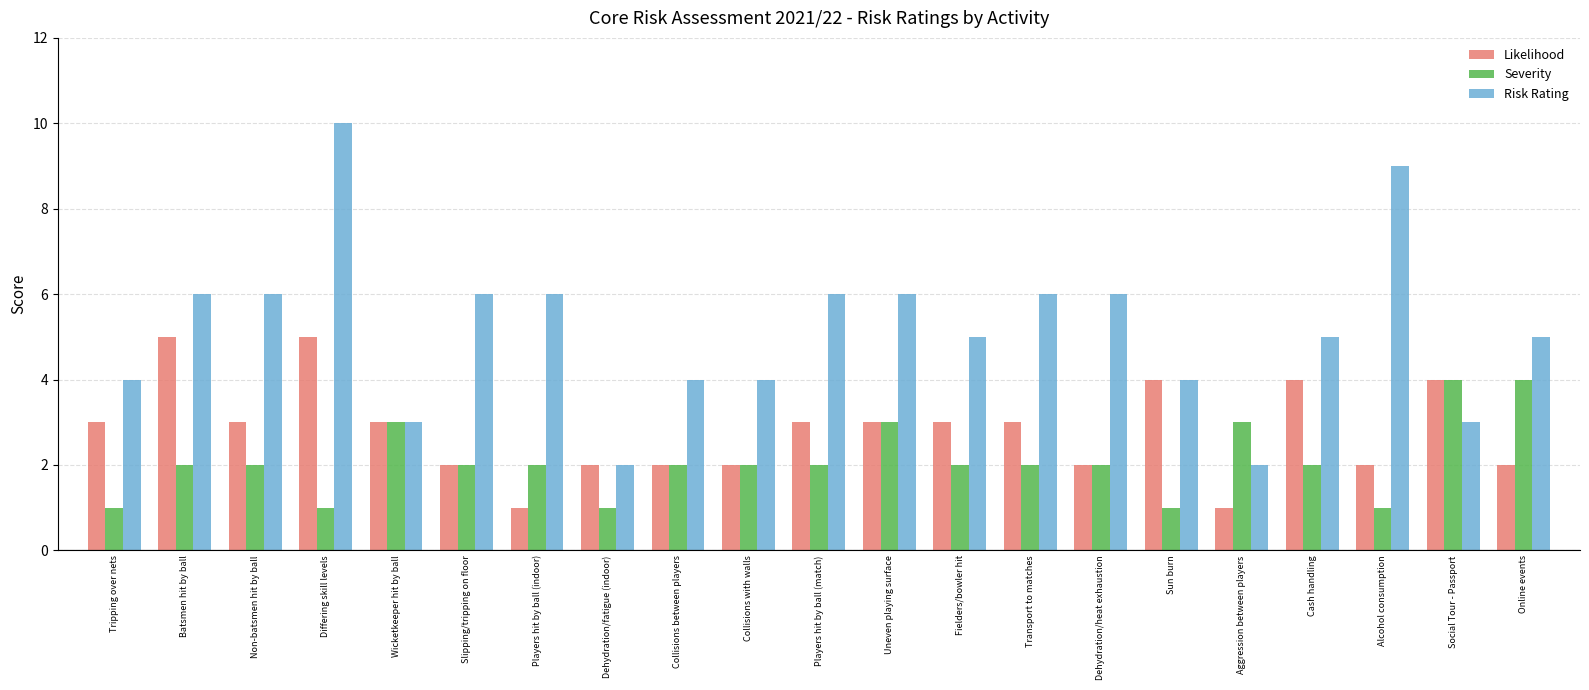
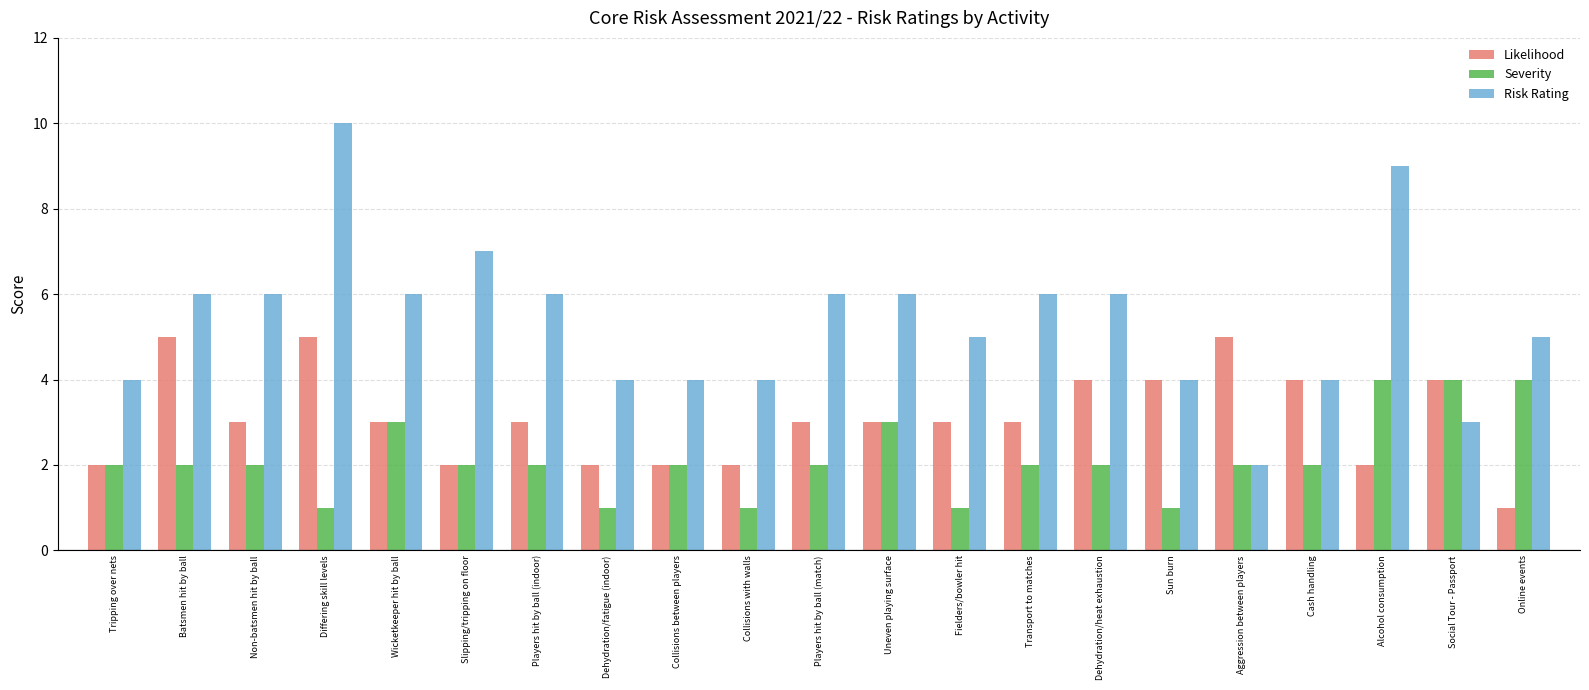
  {
    "Likelihood": {
-     "Tripping over nets": 3,
+     "Tripping over nets": 2,
      "Batsmen hit by ball": 5,
      "Non-batsmen hit by ball": 3,
      "Differing skill levels": 5,
      "Wicketkeeper hit by ball": 3,
      "Slipping/tripping on floor": 2,
-     "Players hit by ball (indoor)": 1,
+     "Players hit by ball (indoor)": 3,
      "Dehydration/fatigue (indoor)": 2,
      "Collisions between players": 2,
      "Collisions with walls": 2,
      "Players hit by ball (match)": 3,
      "Uneven playing surface": 3,
      "Fielders/bowler hit": 3,
      "Transport to matches": 3,
-     "Dehydration/heat exhaustion": 2,
+     "Dehydration/heat exhaustion": 4,
      "Sun burn": 4,
-     "Aggression between players": 1,
+     "Aggression between players": 5,
      "Cash handling": 4,
      "Alcohol consumption": 2,
      "Social Tour - Passport": 4,
-     "Online events": 2
+     "Online events": 1
    },
    "Severity": {
-     "Tripping over nets": 1,
+     "Tripping over nets": 2,
      "Batsmen hit by ball": 2,
      "Non-batsmen hit by ball": 2,
      "Differing skill levels": 1,
      "Wicketkeeper hit by ball": 3,
      "Slipping/tripping on floor": 2,
      "Players hit by ball (indoor)": 2,
      "Dehydration/fatigue (indoor)": 1,
      "Collisions between players": 2,
-     "Collisions with walls": 2,
+     "Collisions with walls": 1,
      "Players hit by ball (match)": 2,
      "Uneven playing surface": 3,
-     "Fielders/bowler hit": 2,
+     "Fielders/bowler hit": 1,
      "Transport to matches": 2,
      "Dehydration/heat exhaustion": 2,
      "Sun burn": 1,
-     "Aggression between players": 3,
+     "Aggression between players": 2,
      "Cash handling": 2,
-     "Alcohol consumption": 1,
+     "Alcohol consumption": 4,
      "Social Tour - Passport": 4,
      "Online events": 4
    },
    "Risk Rating": {
      "Tripping over nets": 4,
      "Batsmen hit by ball": 6,
      "Non-batsmen hit by ball": 6,
      "Differing skill levels": 10,
-     "Wicketkeeper hit by ball": 3,
-     "Slipping/tripping on floor": 6,
+     "Wicketkeeper hit by ball": 6,
+     "Slipping/tripping on floor": 7,
      "Players hit by ball (indoor)": 6,
-     "Dehydration/fatigue (indoor)": 2,
+     "Dehydration/fatigue (indoor)": 4,
      "Collisions between players": 4,
      "Collisions with walls": 4,
      "Players hit by ball (match)": 6,
      "Uneven playing surface": 6,
      "Fielders/bowler hit": 5,
      "Transport to matches": 6,
      "Dehydration/heat exhaustion": 6,
      "Sun burn": 4,
      "Aggression between players": 2,
-     "Cash handling": 5,
+     "Cash handling": 4,
      "Alcohol consumption": 9,
      "Social Tour - Passport": 3,
      "Online events": 5
    }
  }
